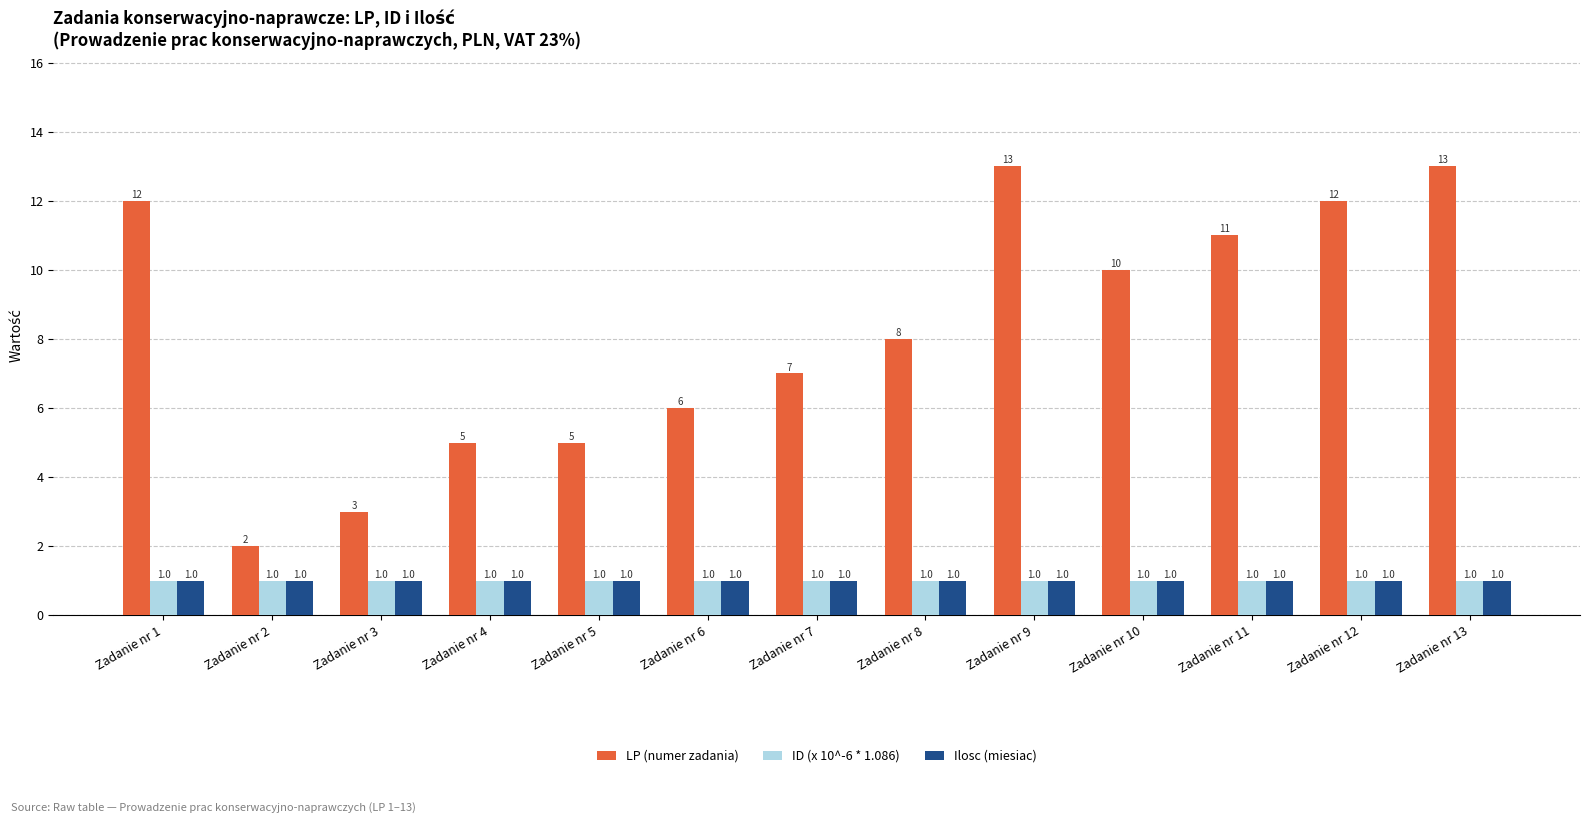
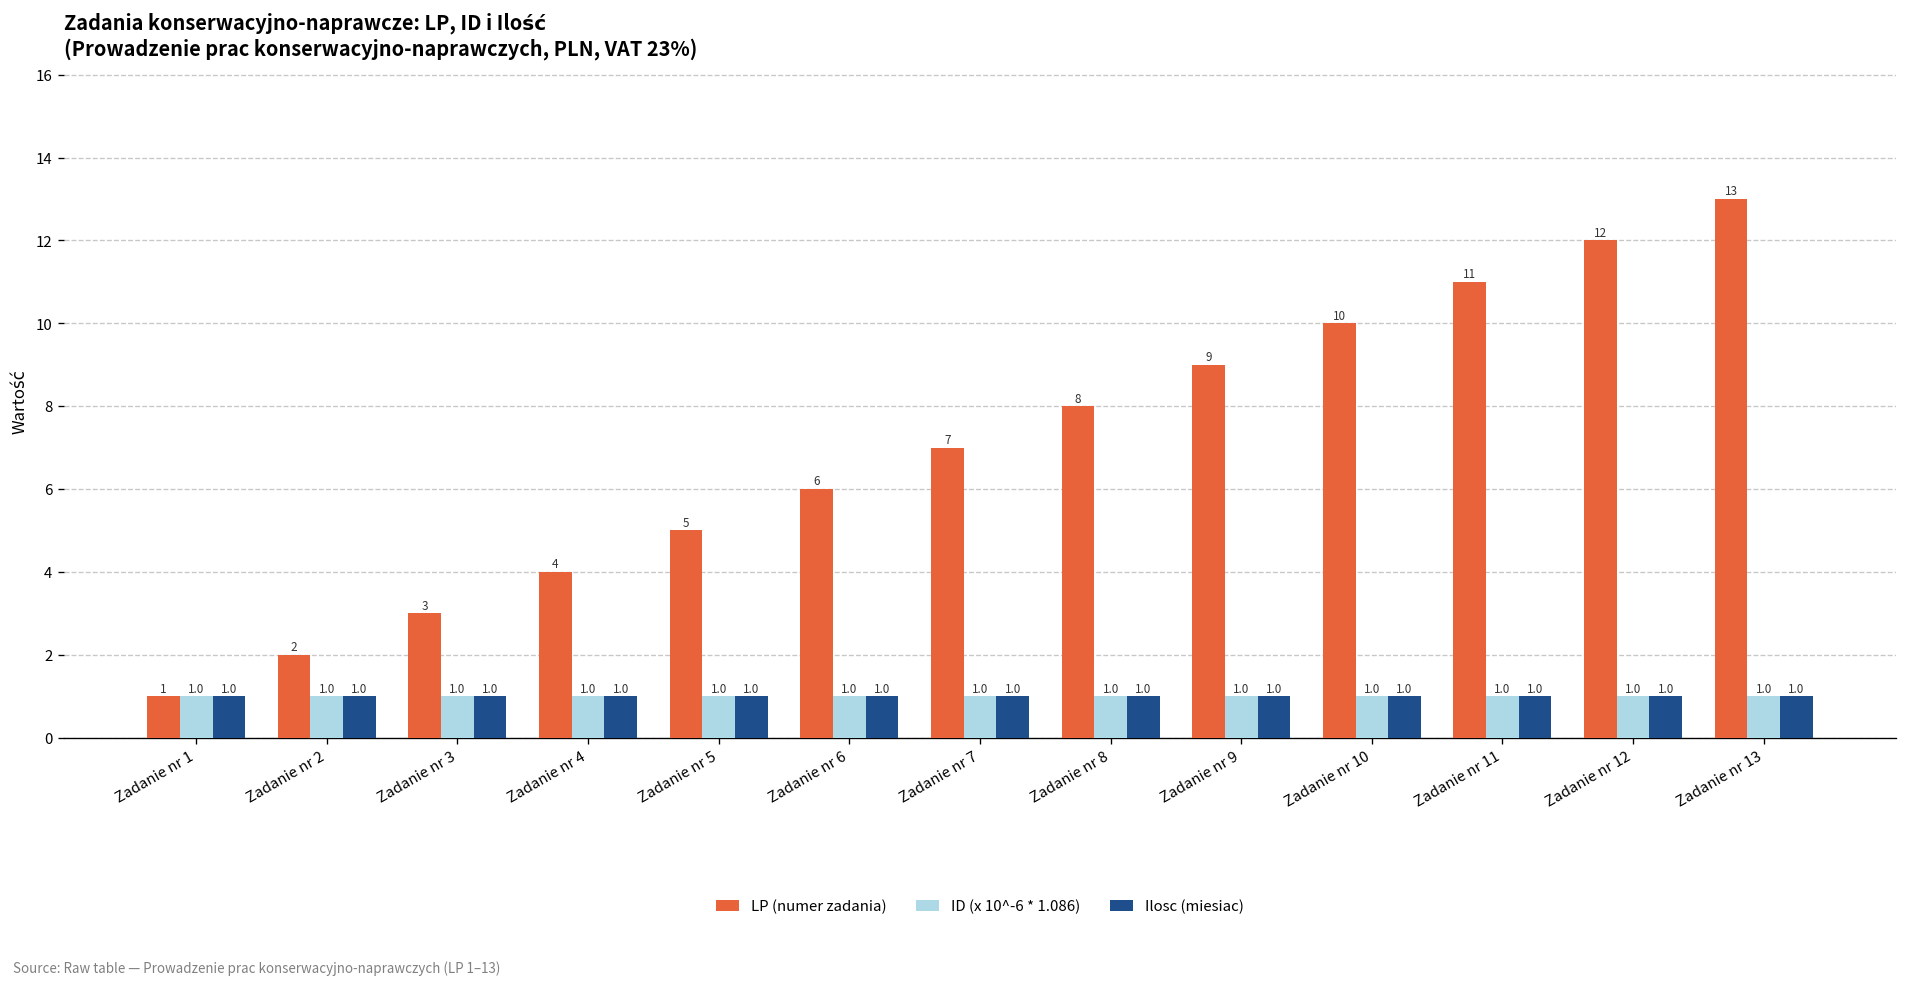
  {
    "LP (numer zadania)": {
-     "Zadanie nr 1": 12,
+     "Zadanie nr 1": 1,
      "Zadanie nr 2": 2,
      "Zadanie nr 3": 3,
-     "Zadanie nr 4": 5,
+     "Zadanie nr 4": 4,
      "Zadanie nr 5": 5,
      "Zadanie nr 6": 6,
      "Zadanie nr 7": 7,
      "Zadanie nr 8": 8,
-     "Zadanie nr 9": 13,
+     "Zadanie nr 9": 9,
      "Zadanie nr 10": 10,
      "Zadanie nr 11": 11,
      "Zadanie nr 12": 12,
      "Zadanie nr 13": 13
    },
    "ID (x 10^-6 * 1.086)": {
      "Zadanie nr 1": 1.0,
      "Zadanie nr 2": 1.0,
      "Zadanie nr 3": 1.0,
      "Zadanie nr 4": 1.0,
      "Zadanie nr 5": 1.0,
      "Zadanie nr 6": 1.0,
      "Zadanie nr 7": 1.0,
      "Zadanie nr 8": 1.0,
      "Zadanie nr 9": 1.0,
      "Zadanie nr 10": 1.0,
      "Zadanie nr 11": 1.0,
      "Zadanie nr 12": 1.0,
      "Zadanie nr 13": 1.0
    },
    "Ilosc (miesiac)": {
      "Zadanie nr 1": 1.0,
      "Zadanie nr 2": 1.0,
      "Zadanie nr 3": 1.0,
      "Zadanie nr 4": 1.0,
      "Zadanie nr 5": 1.0,
      "Zadanie nr 6": 1.0,
      "Zadanie nr 7": 1.0,
      "Zadanie nr 8": 1.0,
      "Zadanie nr 9": 1.0,
      "Zadanie nr 10": 1.0,
      "Zadanie nr 11": 1.0,
      "Zadanie nr 12": 1.0,
      "Zadanie nr 13": 1.0
    }
  }
